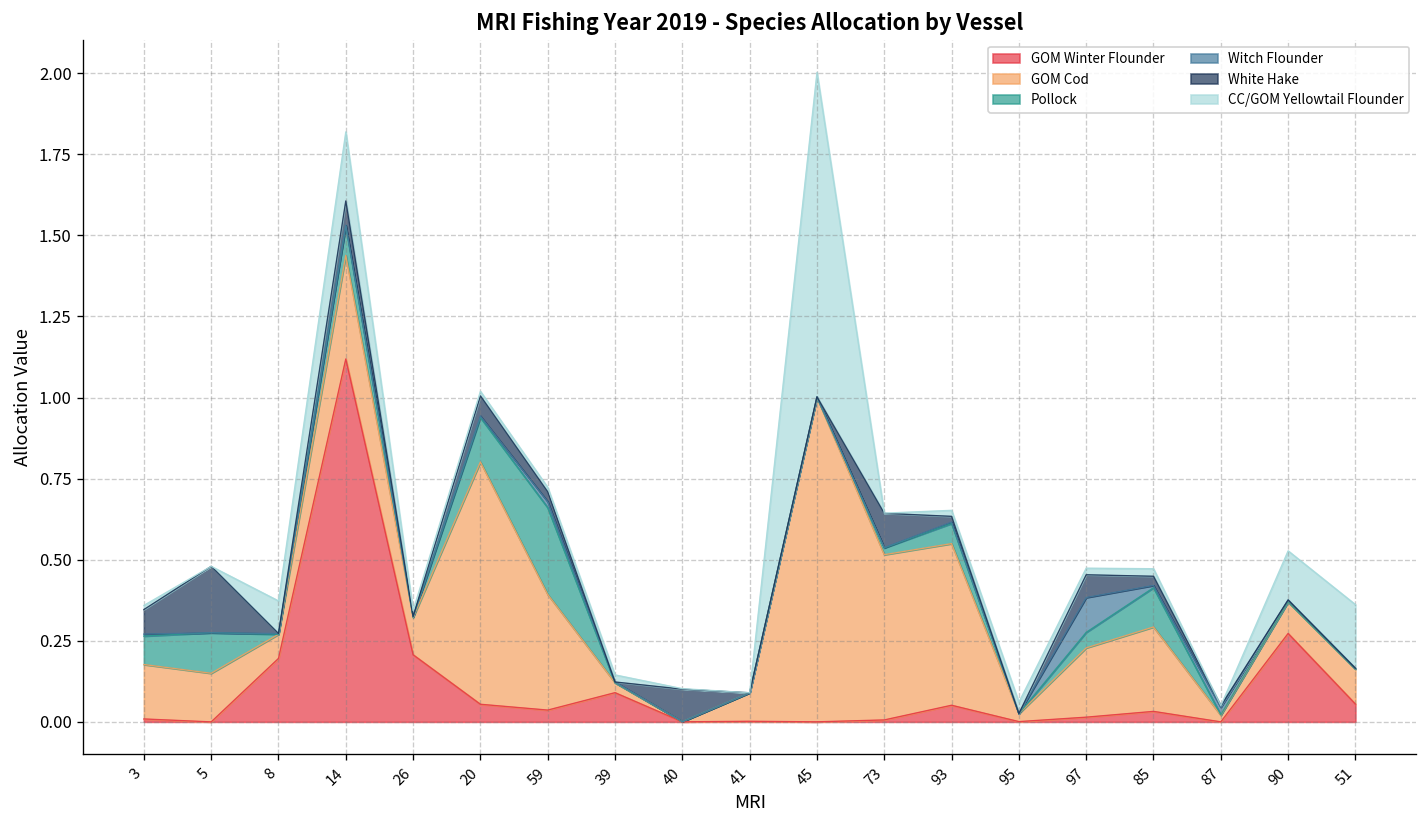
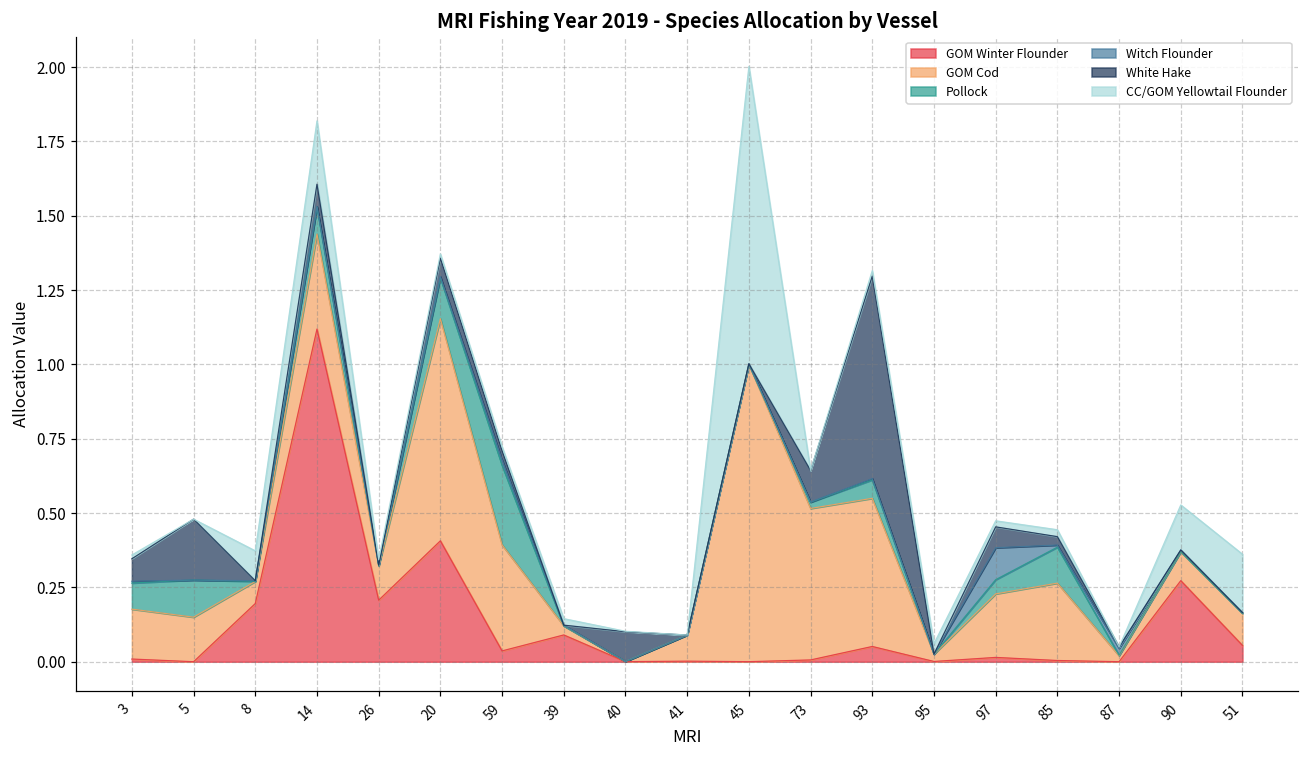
  {
    "GOM Winter Flounder": {
      "3": 0.01,
      "5": 0.00,
      "8": 0.20,
      "14": 1.12,
      "26": 0.21,
-     "20": 0.05,
+     "20": 0.41,
      "59": 0.04,
      "39": 0.09,
      "41": 0.00,
      "45": 0.00,
      "73": 0.01,
      "93": 0.05,
      "95": 0.00,
      "97": 0.01,
-     "85": 0.03,
+     "85": 0.00,
      "87": 0.00,
      "90": 0.27,
      "51": 0.05
    },
    "GOM Cod": {
      "3": 0.17,
      "5": 0.15,
      "14": 0.32,
      "20": 0.75,
      "59": 0.36,
      "73": 0.51,
      "93": 0.50,
      "97": 0.21,
      "85": 0.26
    },
    "White Hake": {
      "3": 0.08,
      "14": 0.08,
      "20": 0.06,
      "59": 0.03,
-     "93": 0.02,
+     "93": 0.68,
      "97": 0.07,
      "85": 0.03
    },
    "CC/GOM Yellowtail Flounder": {
      "3": 0.01,
      "8": 0.10,
      "14": 0.21,
      "26": 0.02,
      "20": 0.01,
      "59": 0.01,
      "39": 0.02,
      "45": 1.00,
      "93": 0.02,
      "95": 0.04,
      "97": 0.02,
      "85": 0.02,
      "90": 0.15,
      "51": 0.20
    }
  }
